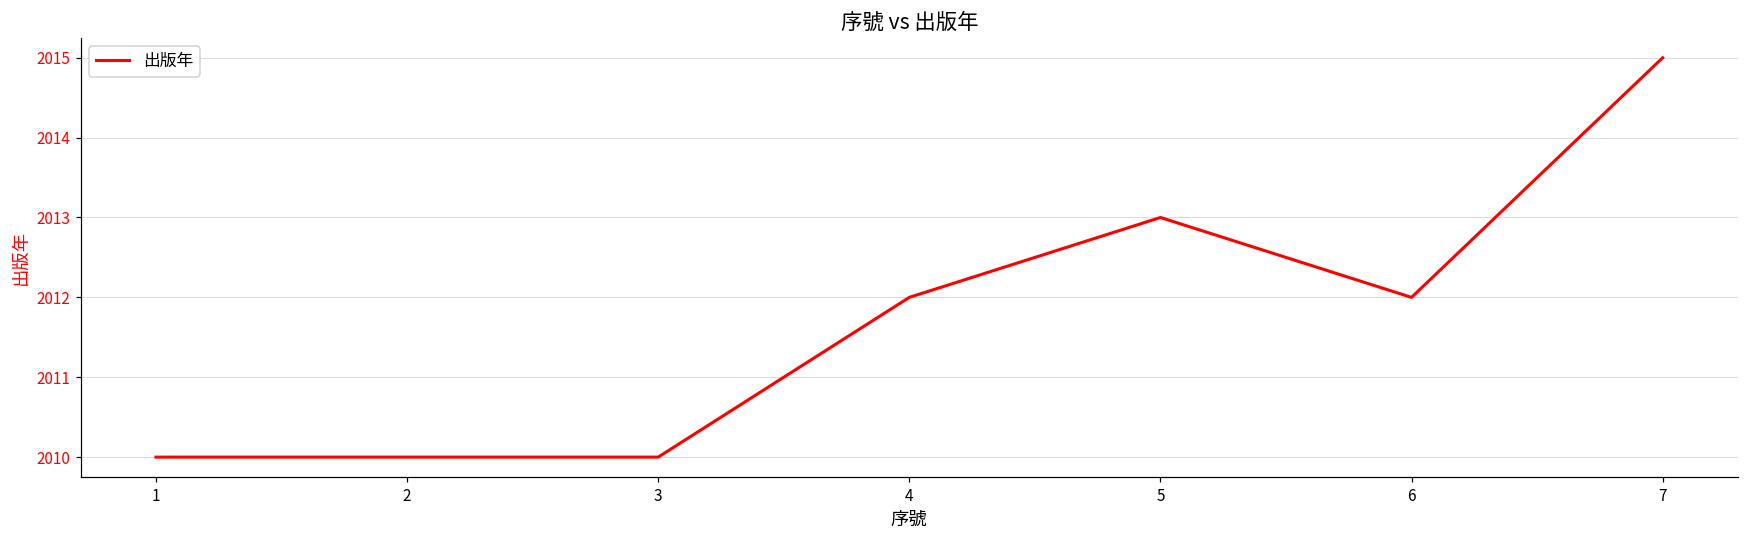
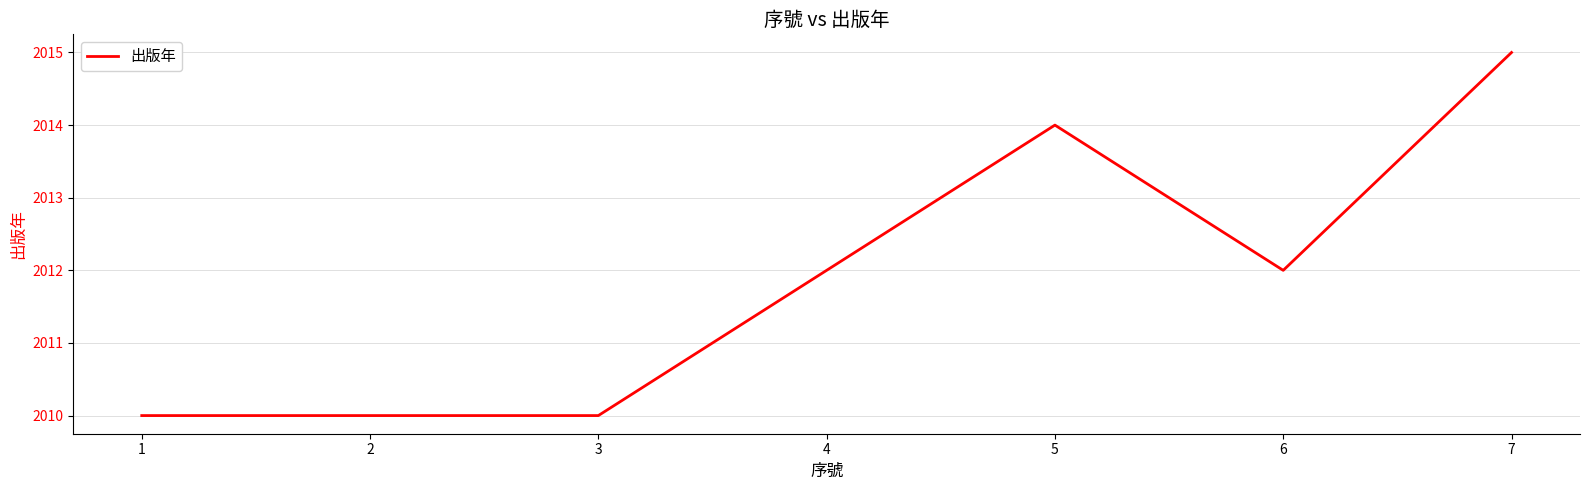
  {
    "1": 2010,
    "2": 2010,
    "3": 2010,
    "4": 2012,
-   "5": 2013,
+   "5": 2014,
    "6": 2012,
    "7": 2015
  }
